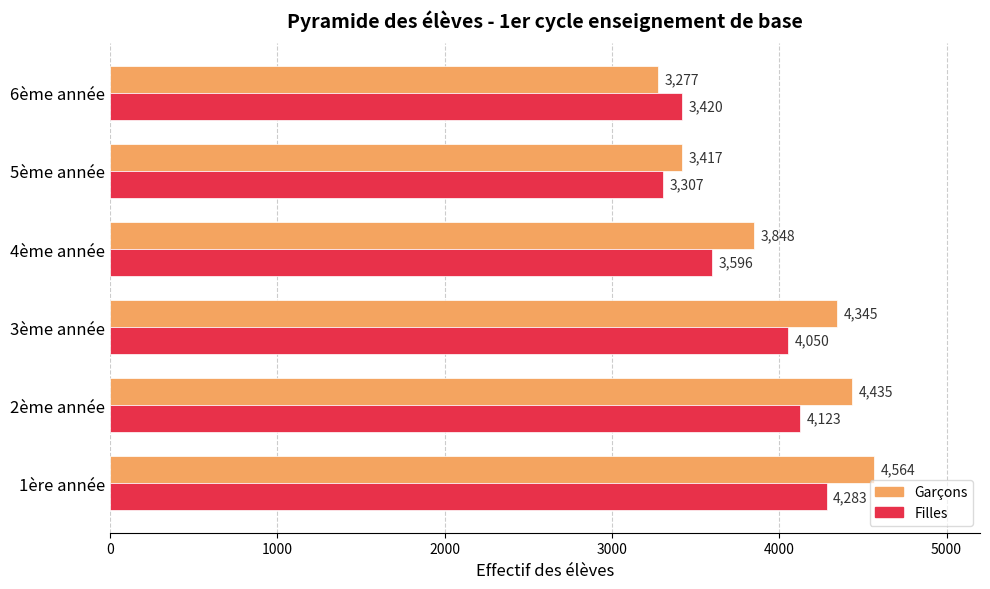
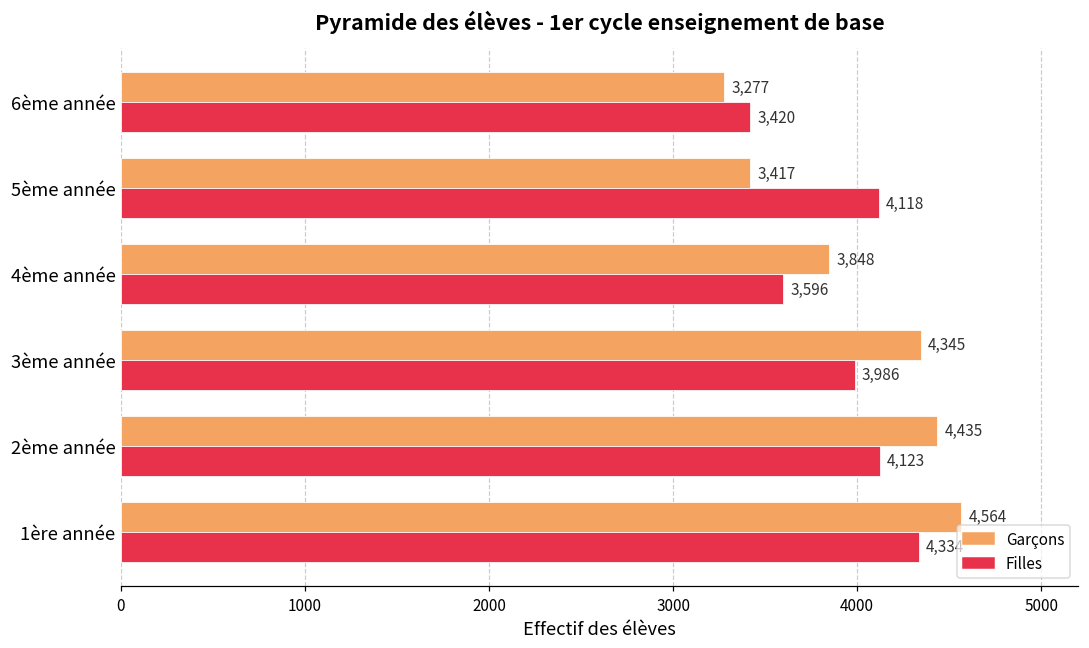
  {
    "Garçons": {
      "6ème année": "3,277",
      "5ème année": "3,417",
      "4ème année": "3,848",
      "3ème année": "4,345",
      "2ème année": "4,435",
      "1ère année": "4,564"
    },
    "Filles": {
      "6ème année": "3,420",
-     "5ème année": "3,307",
+     "5ème année": "4,118",
      "4ème année": "3,596",
-     "3ème année": "4,050",
+     "3ème année": "3,986",
      "2ème année": "4,123",
-     "1ère année": "4280"
+     "1ère année": "4330"
    }
  }
